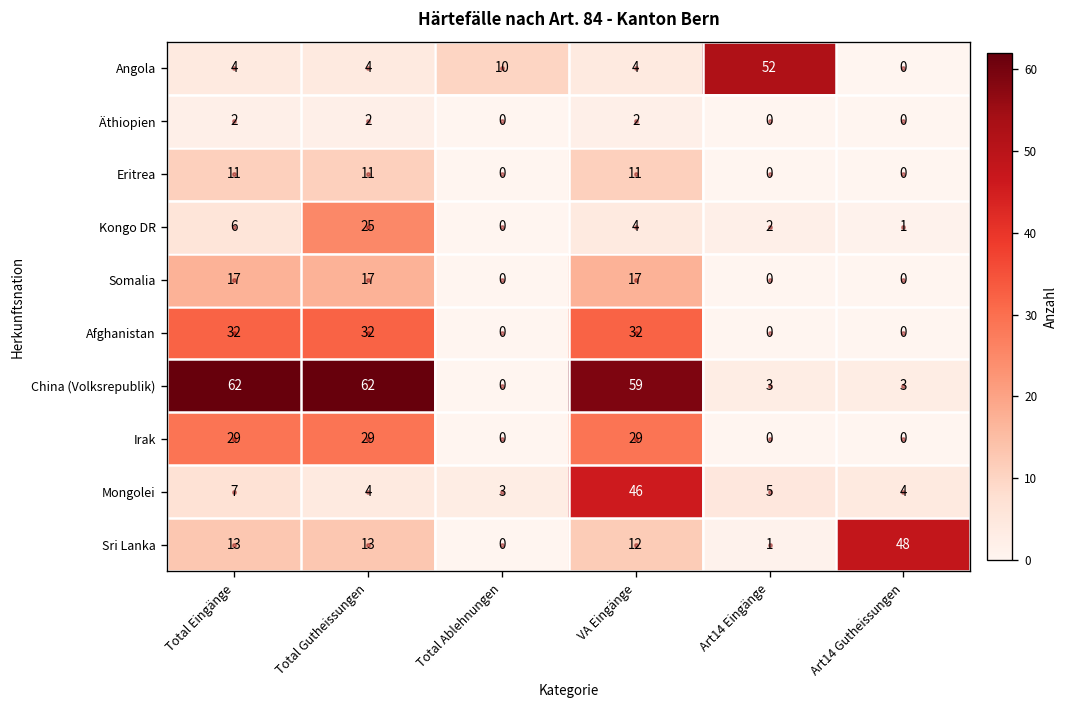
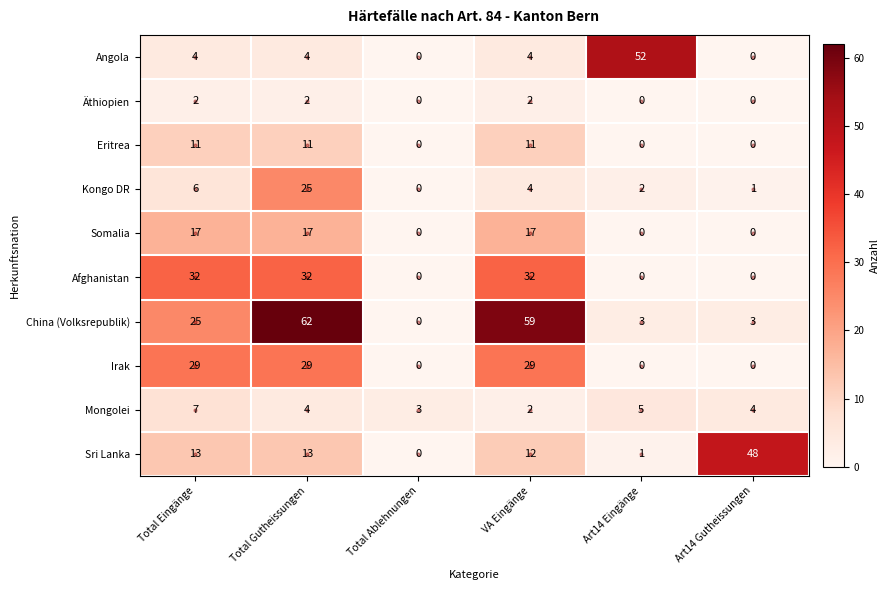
  {
    "Angola": {
-     "Total Ablehnungen": 10
+     "Total Ablehnungen": 0
    },
    "China (Volksrepublik)": {
-     "Total Eingänge": 62
+     "Total Eingänge": 25
    },
    "Mongolei": {
-     "VA Eingänge": 46
+     "VA Eingänge": 2
    }
  }
